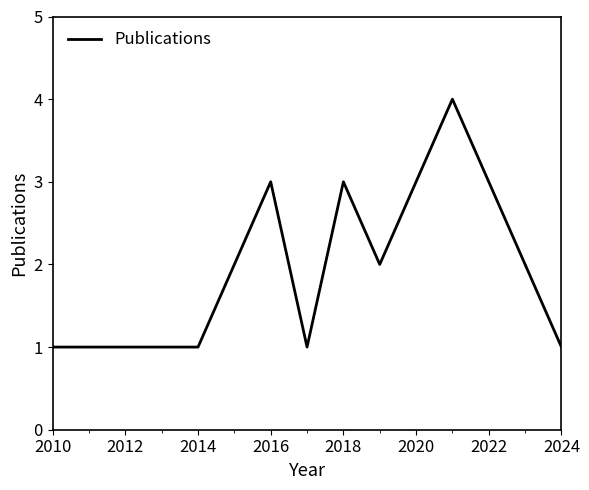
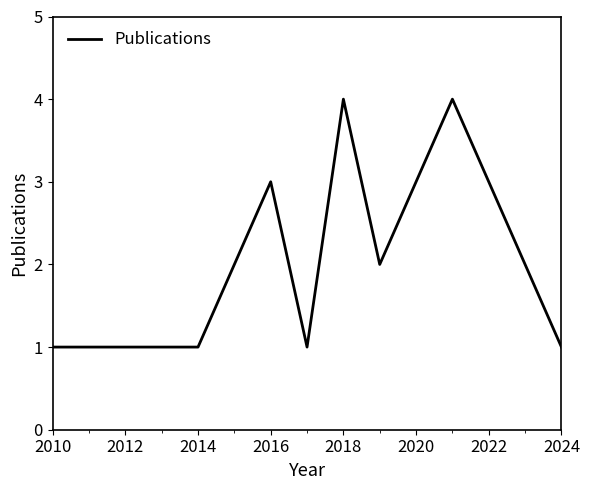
  {
    "2010": 1,
    "2014": 1,
    "2016": 3,
-   "2018": 3,
+   "2018": 4,
    "2024": 1
  }
